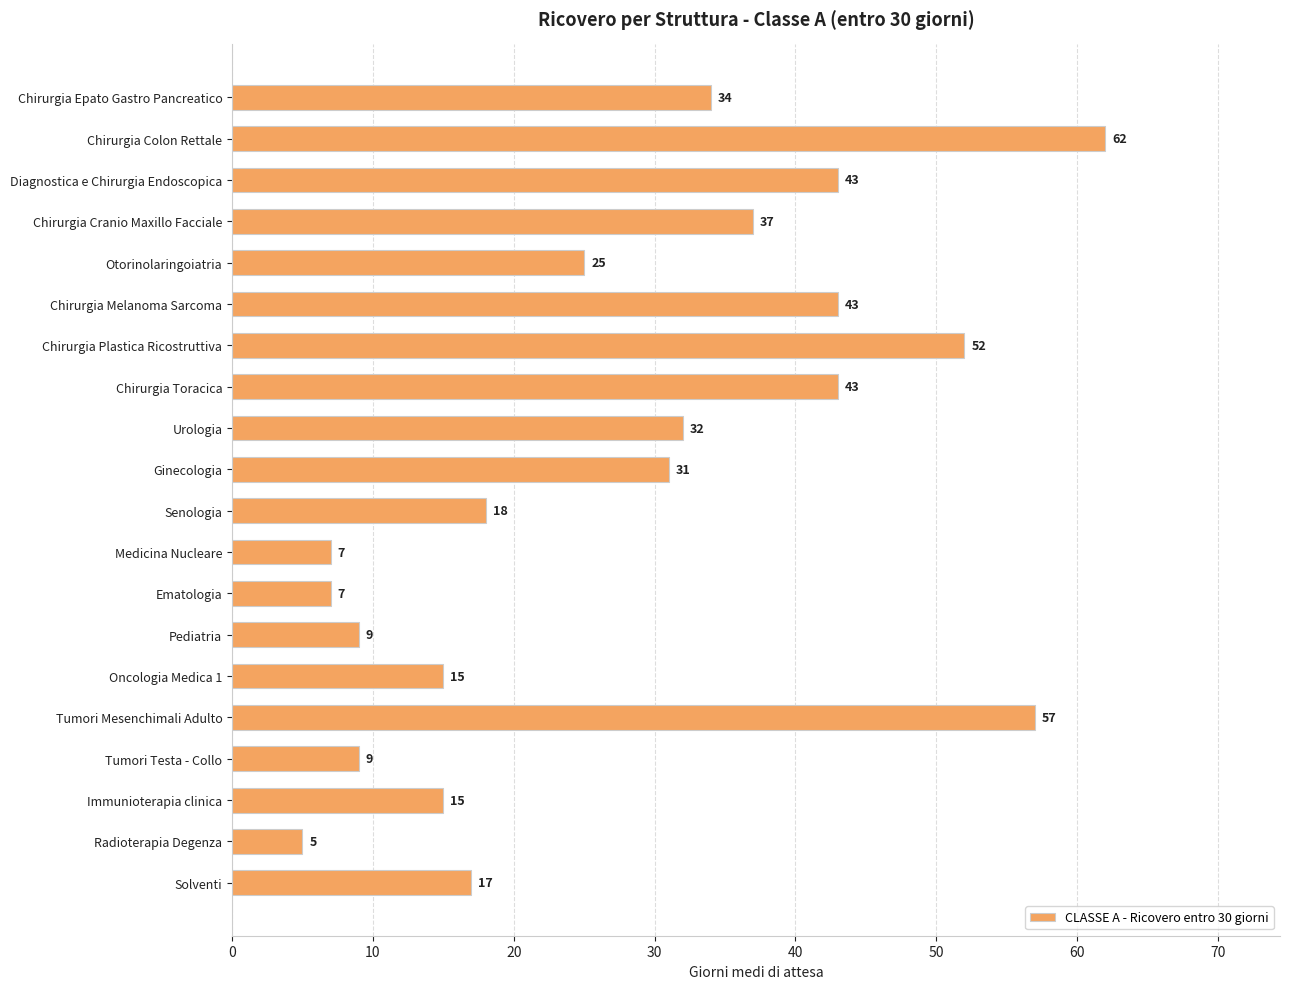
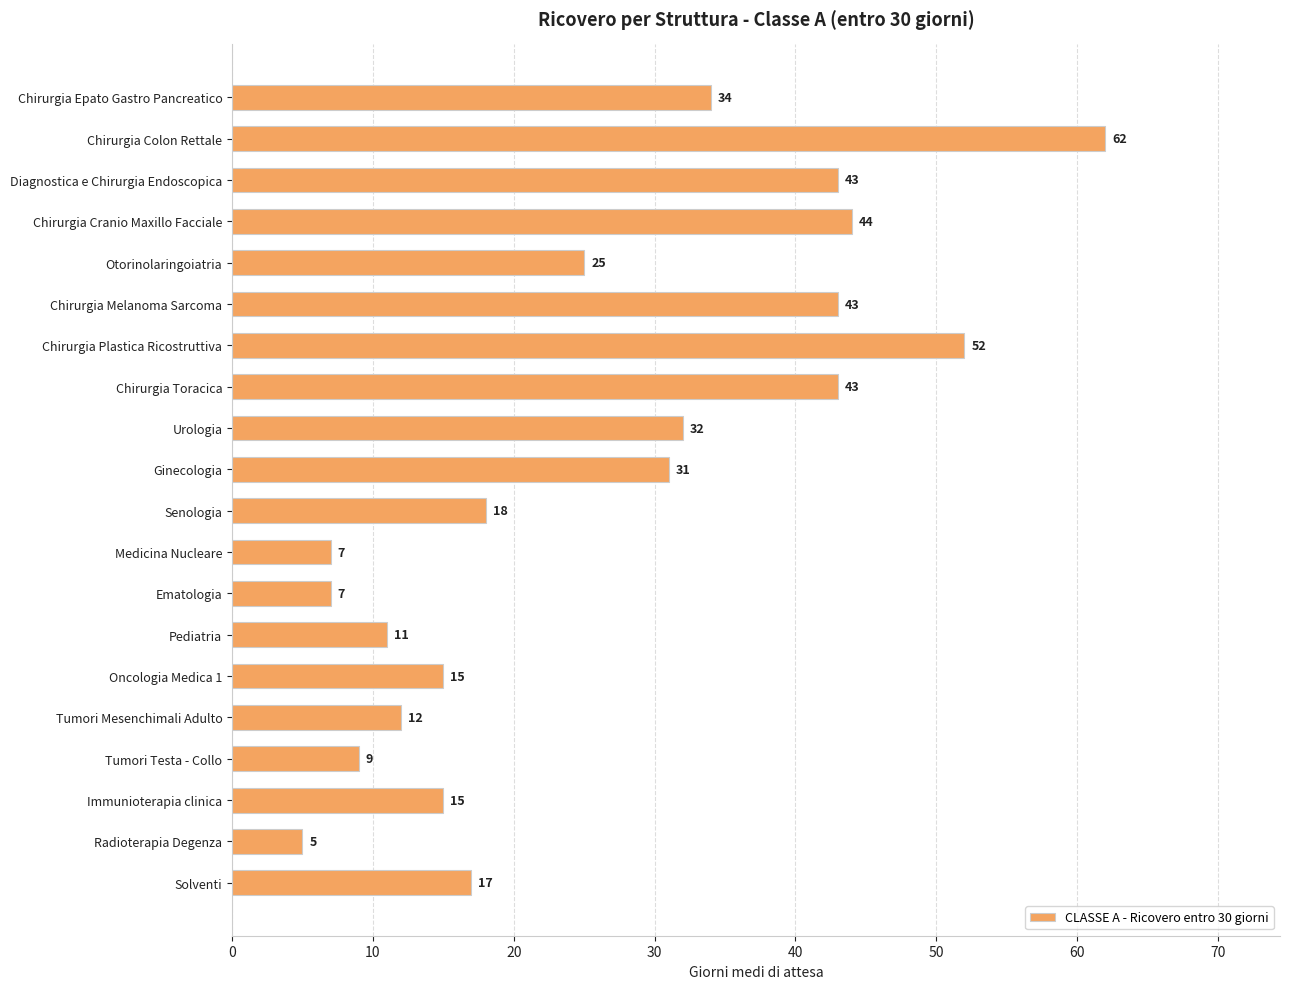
  {
    "Chirurgia Epato Gastro Pancreatico": 34,
    "Chirurgia Colon Rettale": 62,
    "Diagnostica e Chirurgia Endoscopica": 43,
-   "Chirurgia Cranio Maxillo Facciale": 37,
+   "Chirurgia Cranio Maxillo Facciale": 44,
    "Otorinolaringoiatria": 25,
    "Chirurgia Melanoma Sarcoma": 43,
    "Chirurgia Plastica Ricostruttiva": 52,
    "Chirurgia Toracica": 43,
    "Urologia": 32,
    "Ginecologia": 31,
    "Senologia": 18,
    "Medicina Nucleare": 7,
    "Ematologia": 7,
-   "Pediatria": 9,
+   "Pediatria": 11,
    "Oncologia Medica 1": 15,
-   "Tumori Mesenchimali Adulto": 57,
+   "Tumori Mesenchimali Adulto": 12,
    "Tumori Testa - Collo": 9,
    "Immunioterapia clinica": 15,
    "Radioterapia Degenza": 5,
    "Solventi": 17
  }
